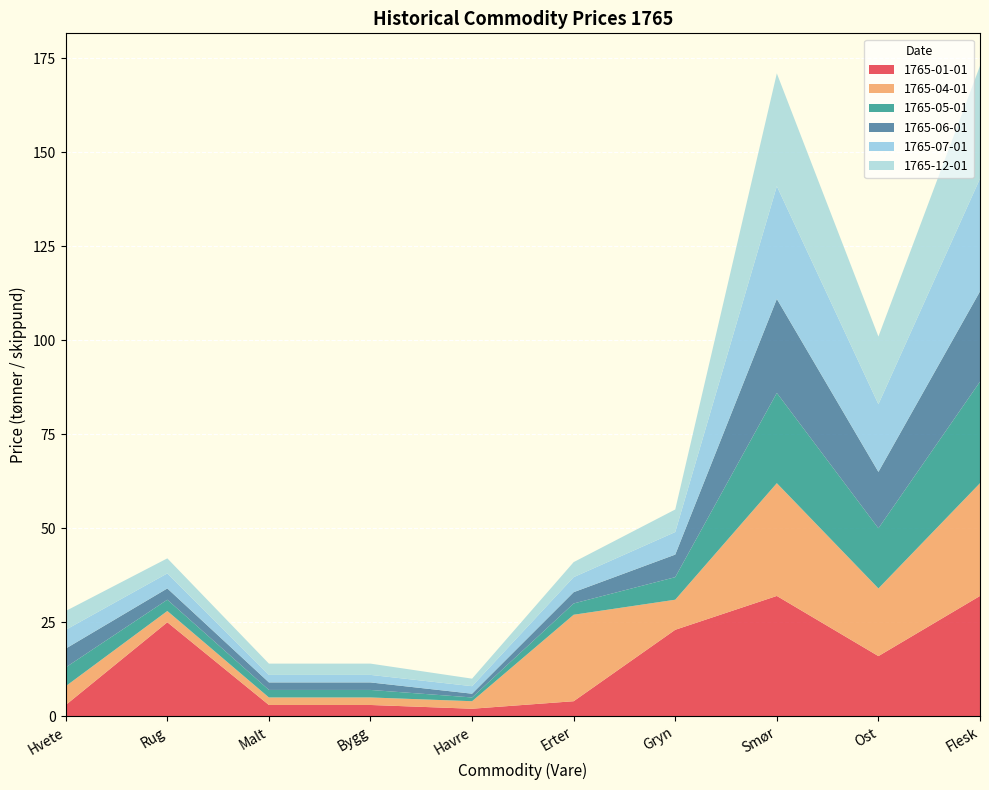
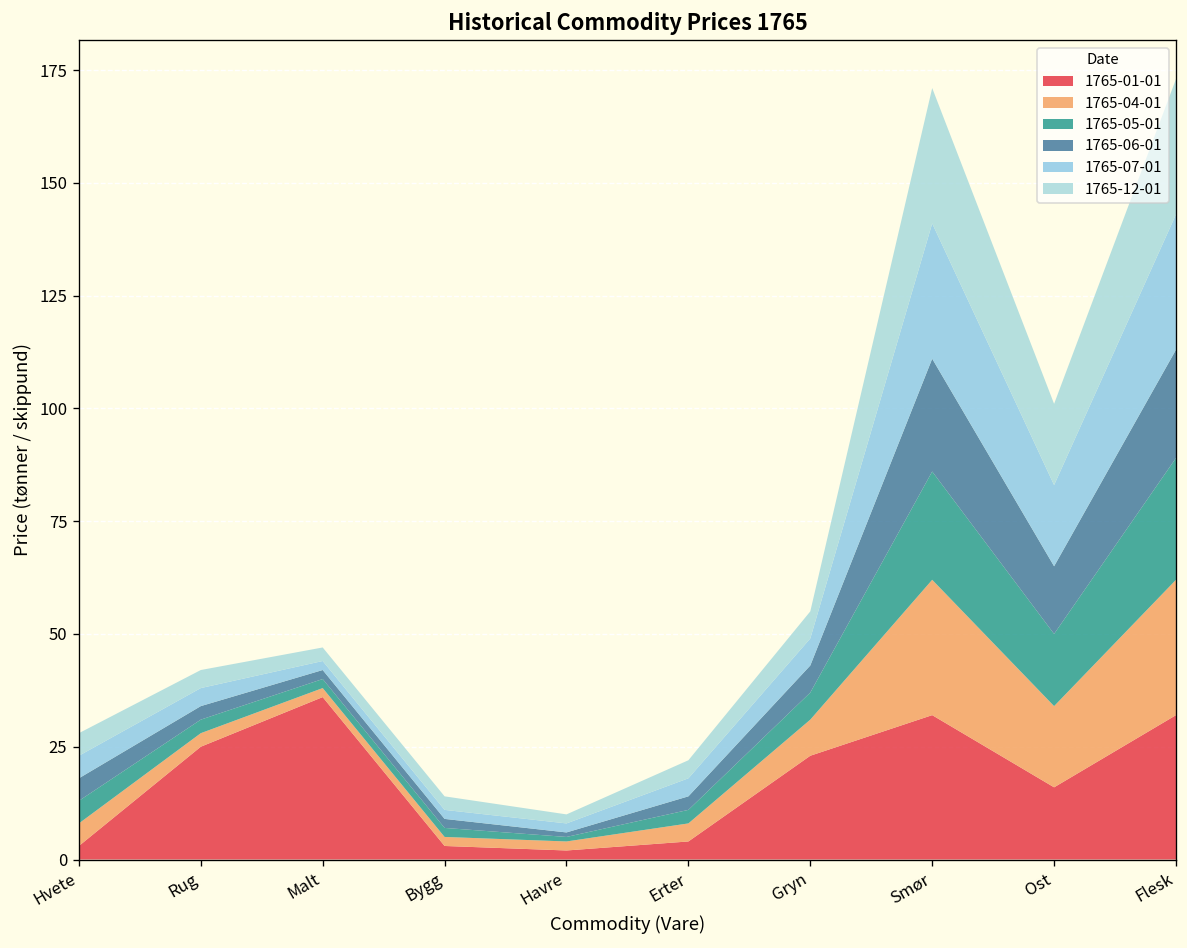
  {
    "1765-01-01": {
      "Hvete": 3,
      "Rug": 25,
-     "Malt": 3,
+     "Malt": 36,
      "Bygg": 3,
      "Havre": 2,
      "Erter": 4,
      "Gryn": 23,
      "Smør": 32,
      "Ost": 16,
      "Flesk": 32
    },
    "1765-04-01": {
      "Hvete": 5,
      "Rug": 3,
      "Malt": 2,
      "Bygg": 2,
      "Havre": 2,
-     "Erter": 23,
+     "Erter": 4,
      "Gryn": 8,
      "Smør": 30,
      "Ost": 18,
      "Flesk": 30
    }
  }
